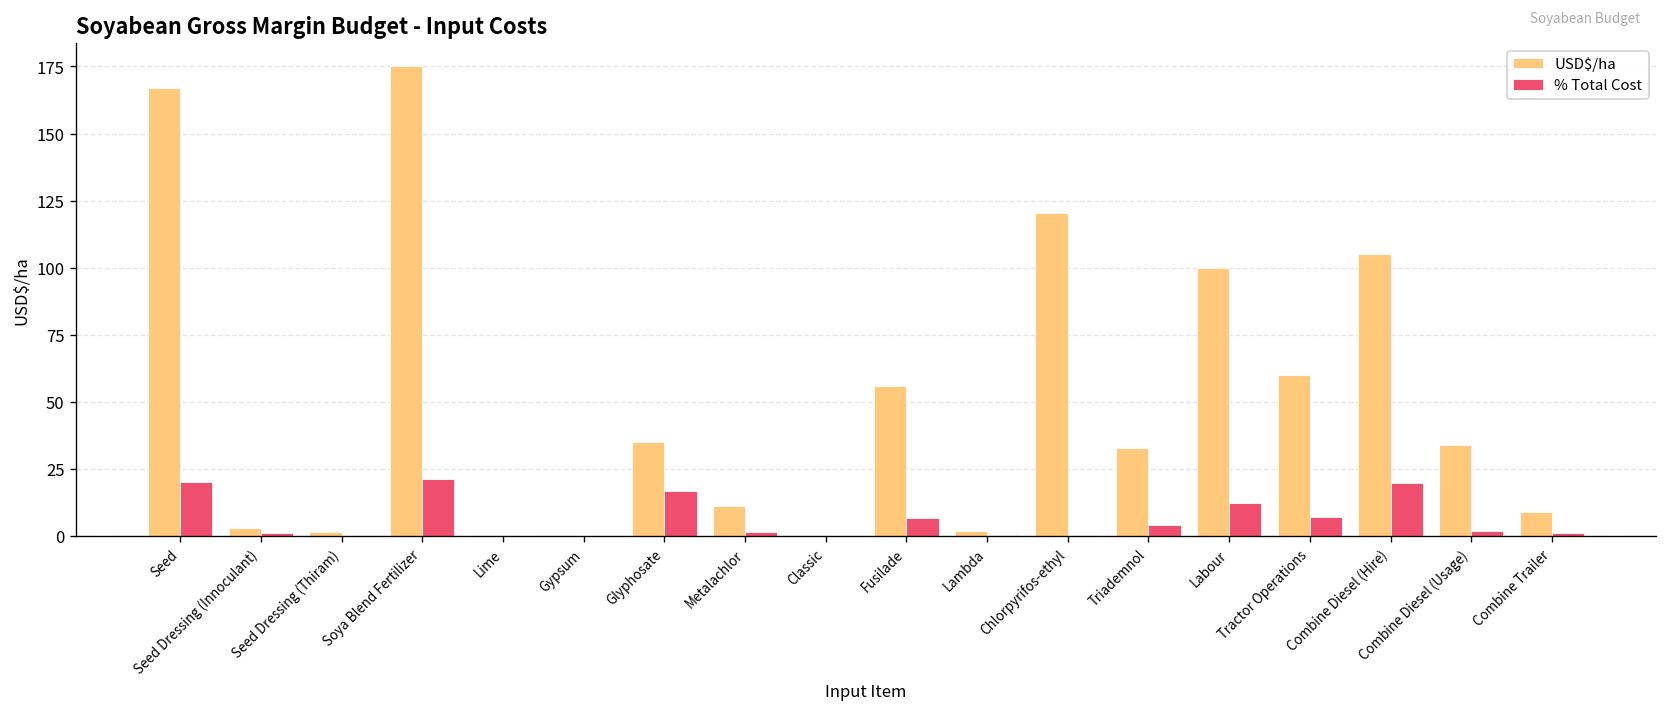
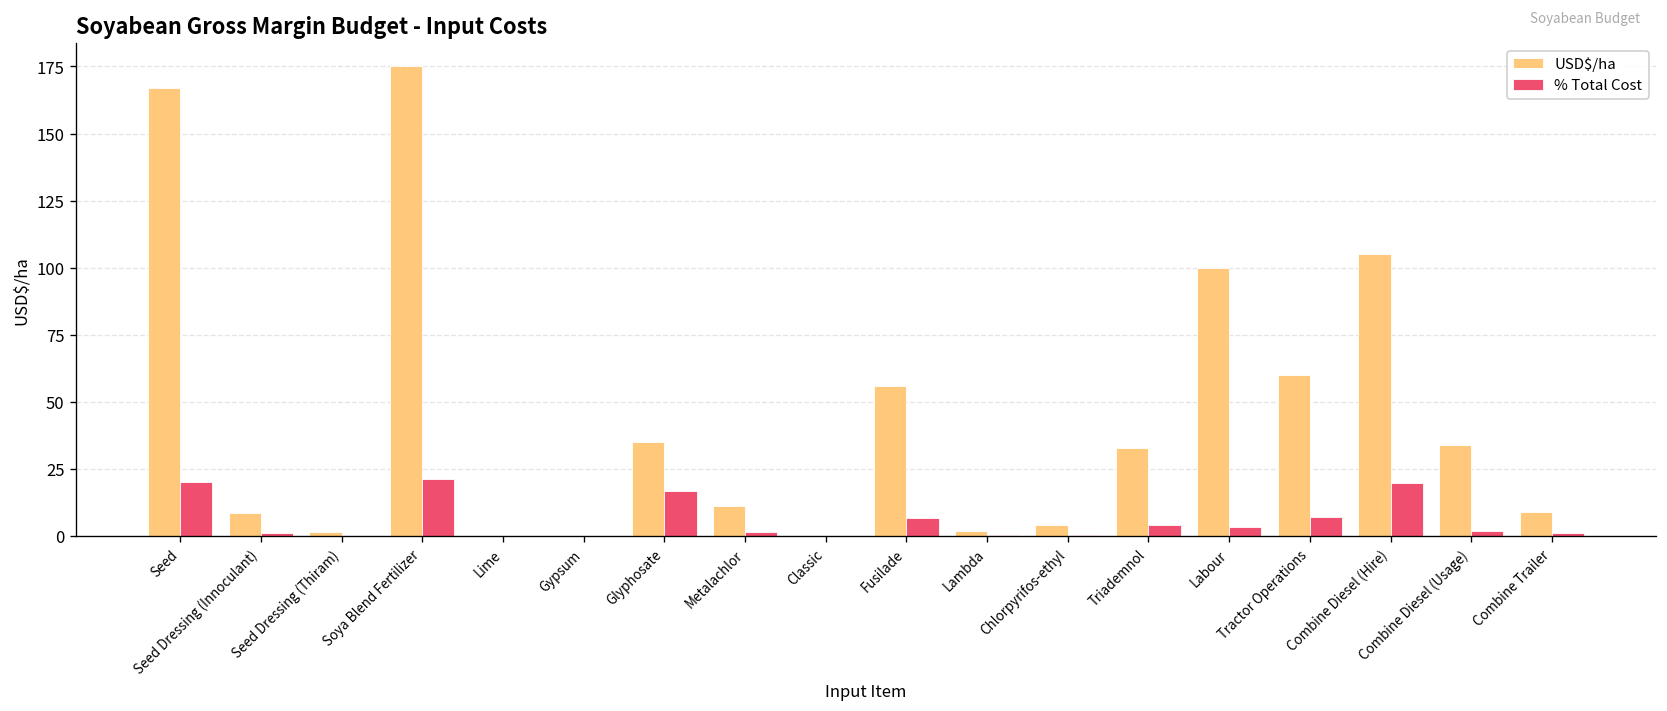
  {
    "USD$/ha": {
      "Seed": 167,
-     "Seed Dressing (Innoculant)": 3,
+     "Seed Dressing (Innoculant)": 9,
      "Seed Dressing (Thiram)": 2,
      "Soya Blend Fertilizer": 175,
      "Lime": 0,
      "Gypsum": 0,
      "Glyphosate": 35,
      "Metalachlor": 11,
      "Fusilade": 56,
      "Lambda": 2,
-     "Chlorpyrifos-ethyl": 120,
+     "Chlorpyrifos-ethyl": 4,
      "Triademnol": 33,
      "Labour": 100,
      "Tractor Operations": 60,
      "Combine Diesel (Hire)": 105,
      "Combine Diesel (Usage)": 34,
      "Combine Trailer": 9
    },
    "% Total Cost": {
      "Seed": 20,
      "Soya Blend Fertilizer": 21,
      "Lime": 0,
      "Gypsum": 0,
      "Glyphosate": 17,
      "Metalachlor": 1,
      "Fusilade": 7,
      "Triademnol": 4,
-     "Labour": 12,
+     "Labour": 3,
      "Tractor Operations": 7,
      "Combine Diesel (Hire)": 20,
      "Combine Diesel (Usage)": 2
    }
  }
